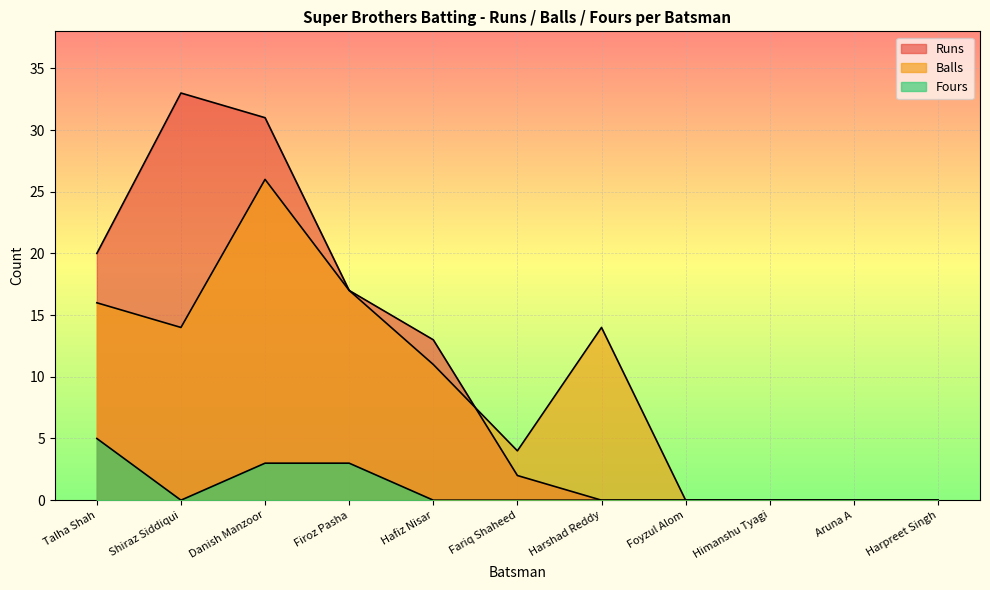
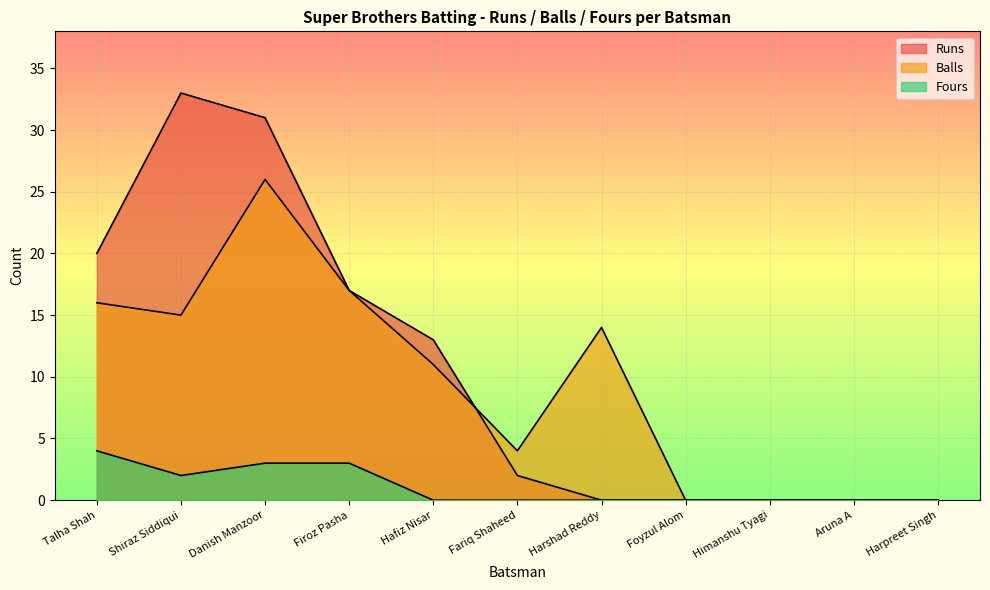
  {
    "Runs": {
      "Talha Shah": 20,
      "Shiraz Siddiqui": 33,
      "Danish Manzoor": 31,
      "Hafiz Nisar": 13,
      "Fariq Shaheed": 2
    },
    "Balls": {
      "Talha Shah": 16,
-     "Shiraz Siddiqui": 14,
+     "Shiraz Siddiqui": 15,
      "Danish Manzoor": 26,
      "Hafiz Nisar": 11,
      "Fariq Shaheed": 4,
      "Harshad Reddy": 14
    },
    "Fours": {
-     "Talha Shah": 5,
-     "Shiraz Siddiqui": 0,
+     "Talha Shah": 4,
+     "Shiraz Siddiqui": 2,
      "Danish Manzoor": 3,
      "Firoz Pasha": 3,
      "Hafiz Nisar": 0,
      "Fariq Shaheed": 0
    }
  }
